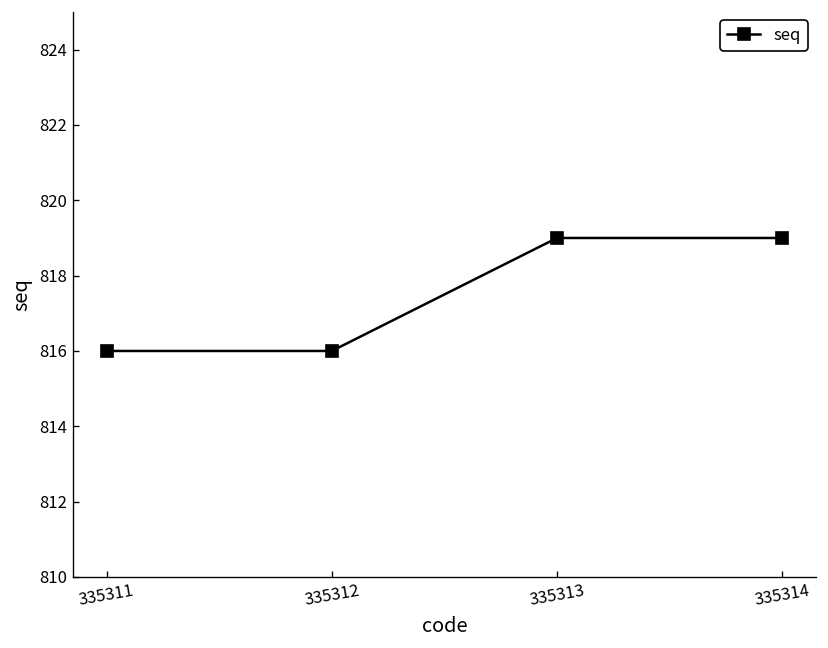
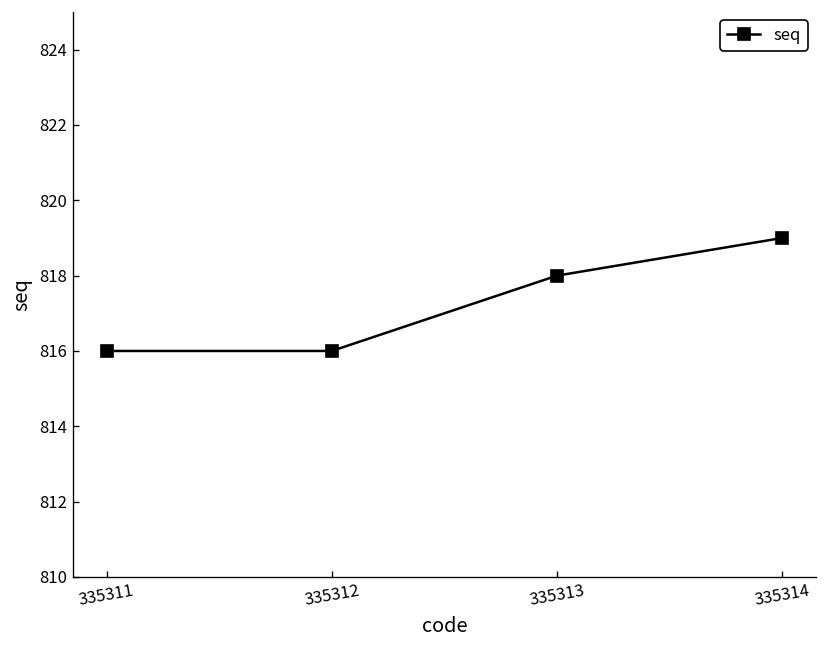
  {
    "335311": 816,
    "335312": 816,
-   "335313": 819,
+   "335313": 818,
    "335314": 819
  }
